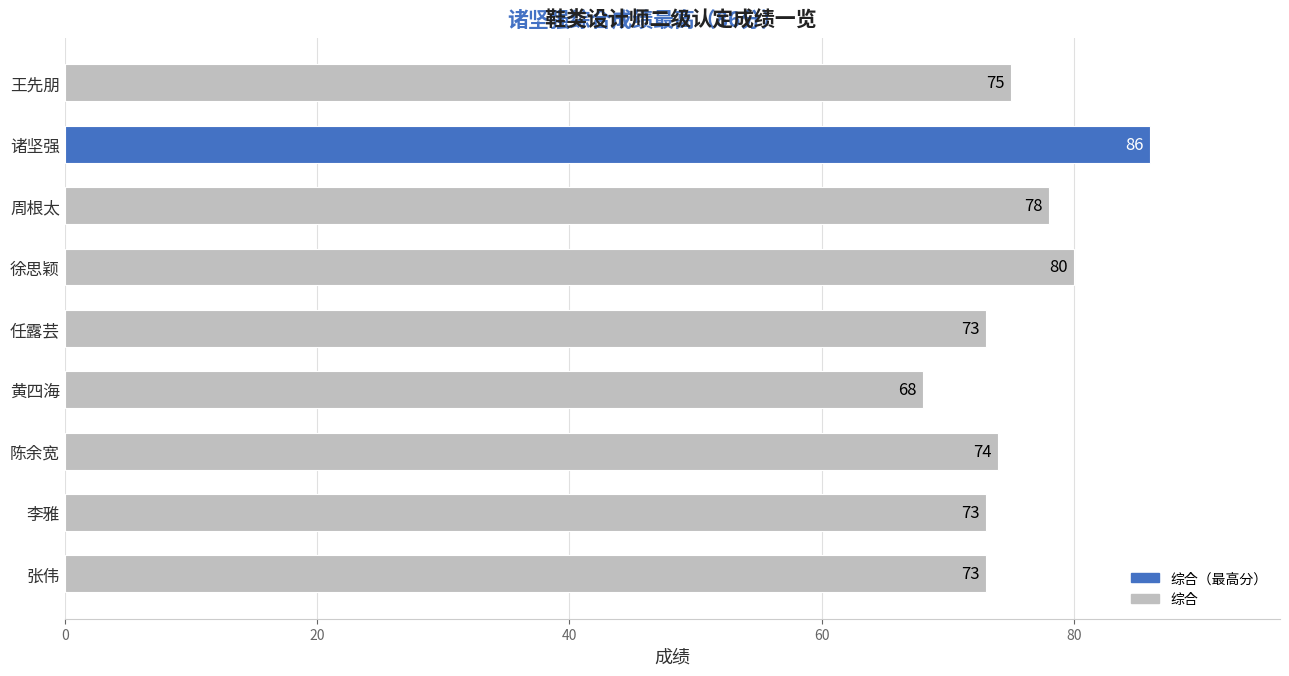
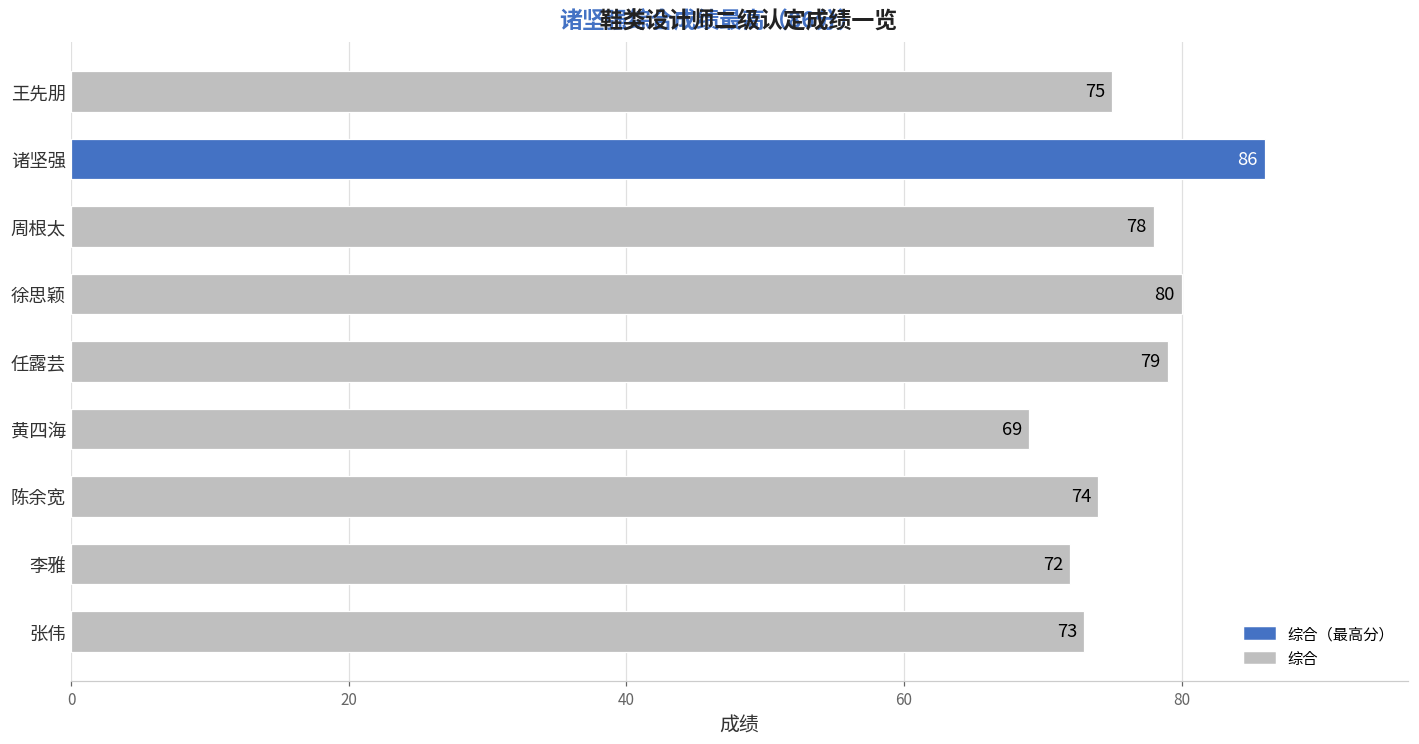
  {
    "王先朋": 75,
    "诸坚强": 86,
    "周根太": 78,
    "徐思颖": 80,
-   "任露芸": 73,
-   "黄四海": 68,
+   "任露芸": 79,
+   "黄四海": 69,
    "陈余宽": 74,
-   "李雅": 73,
+   "李雅": 72,
    "张伟": 73
  }
